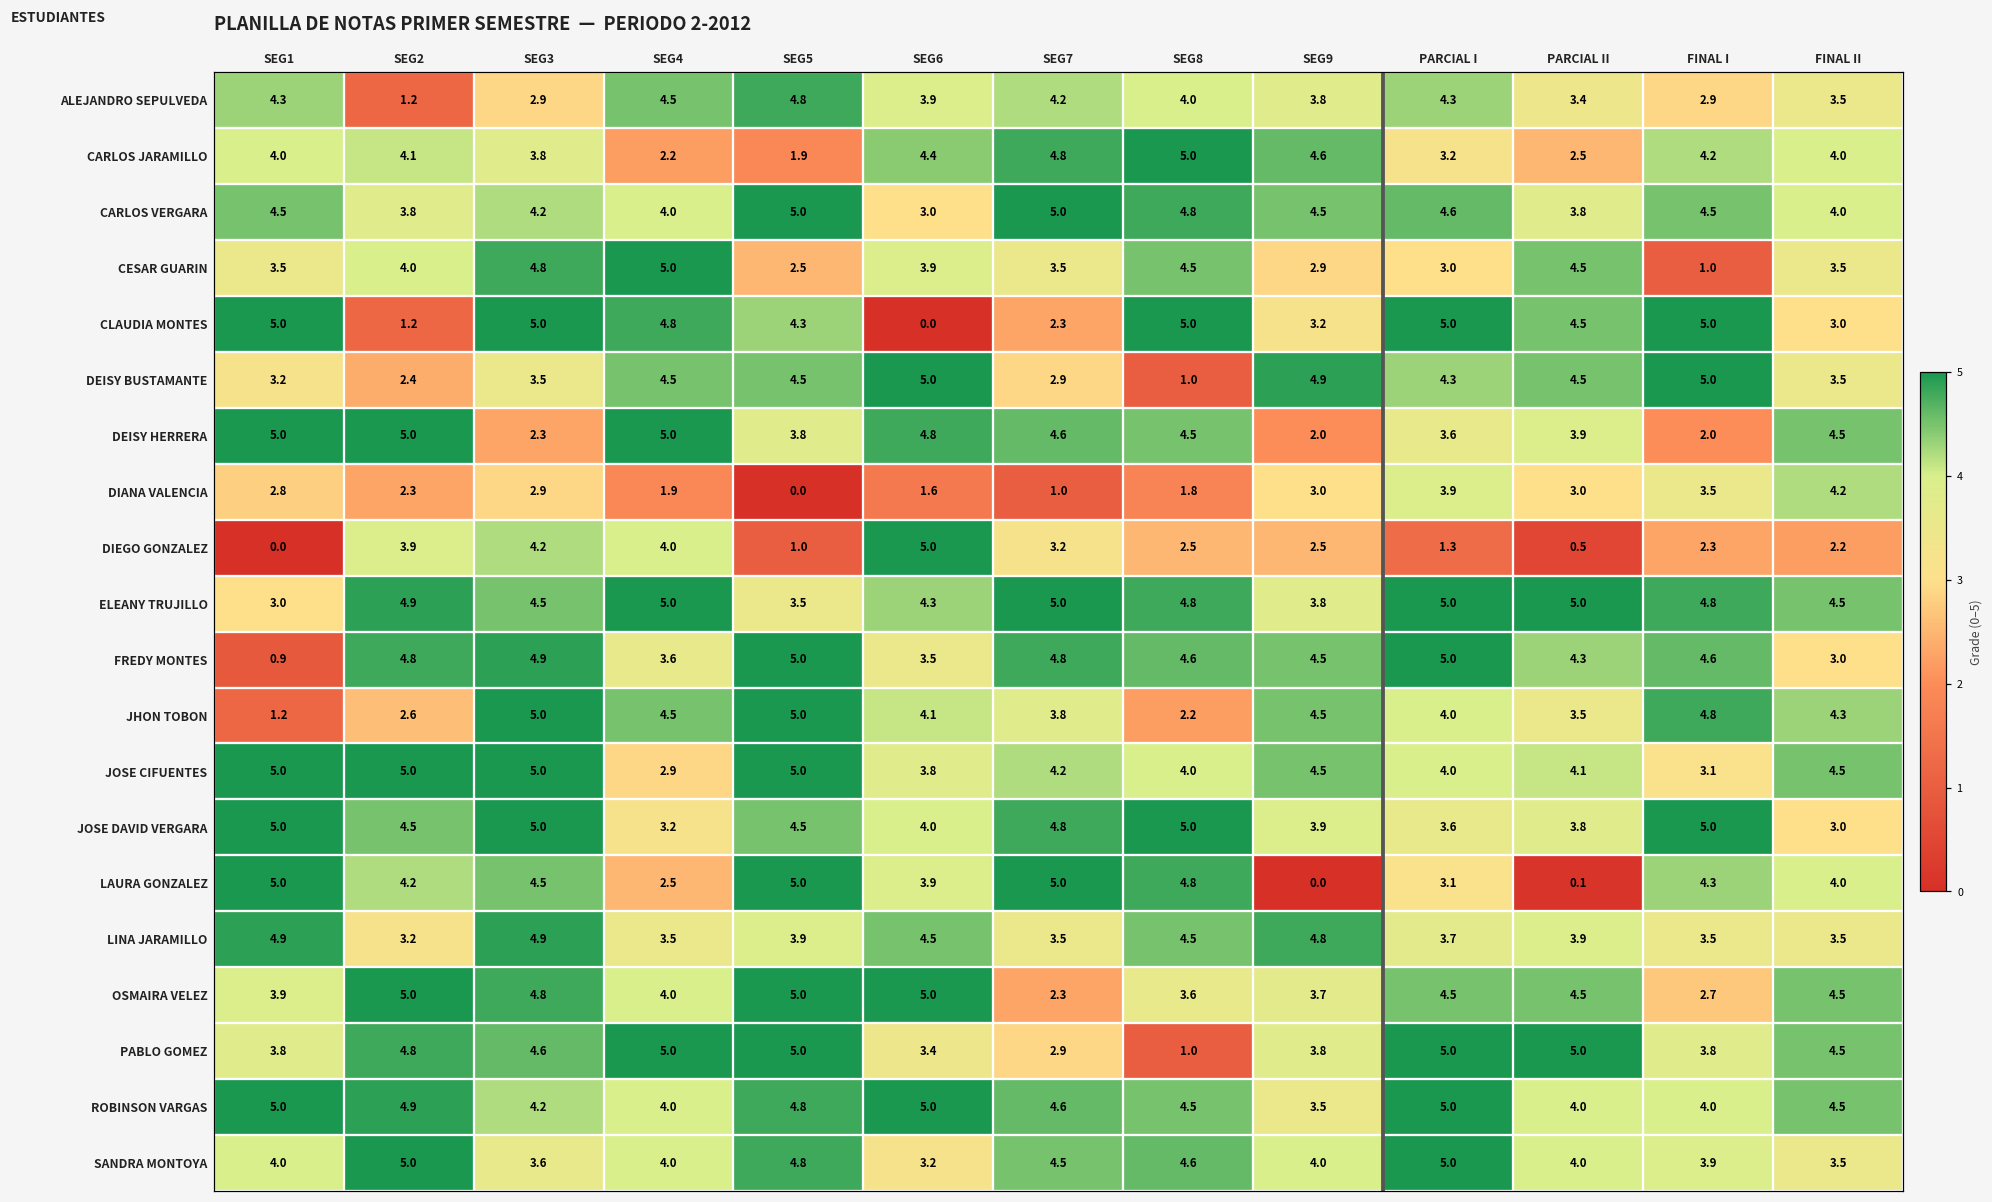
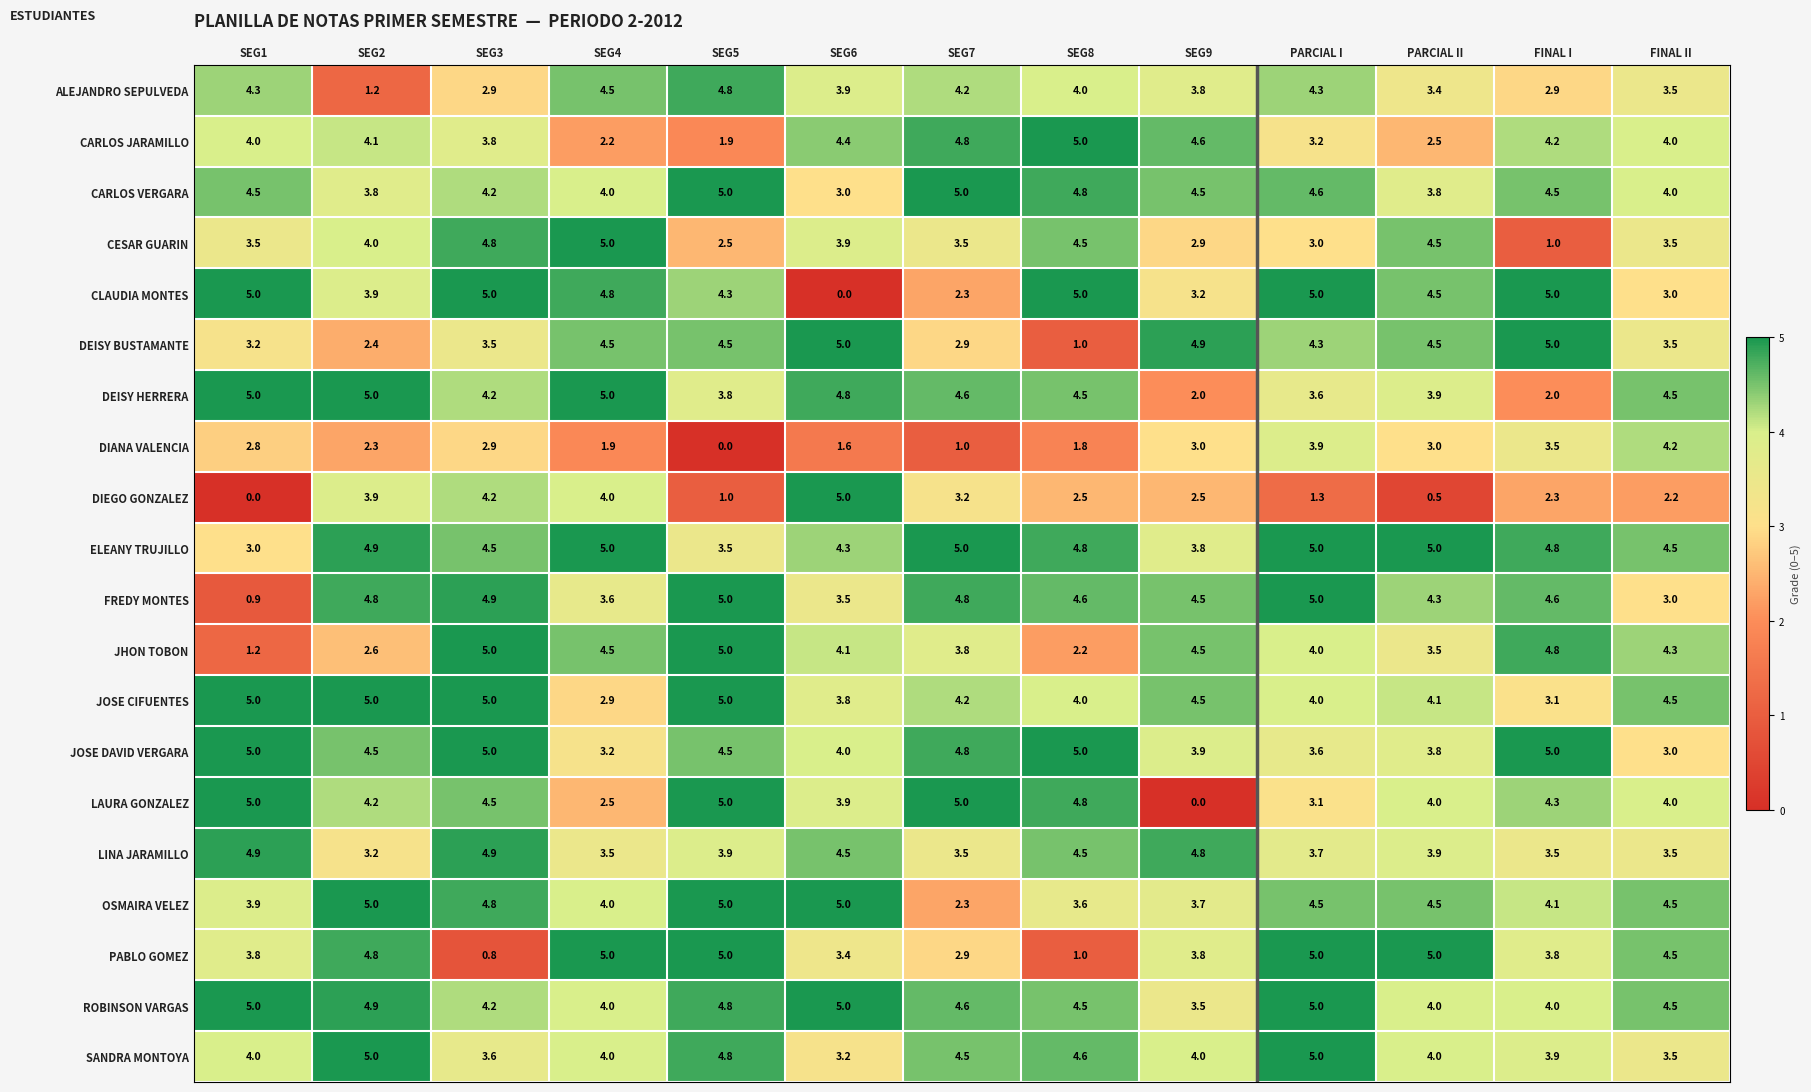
  {
    "CLAUDIA MONTES": {
      "SEG1": 5.0,
-     "SEG2": 1.2,
+     "SEG2": 3.9,
      "SEG3": 5.0,
      "SEG4": 4.8,
      "SEG5": 4.3,
      "SEG6": 0.0,
      "SEG7": 2.3,
      "SEG8": 5.0,
      "SEG9": 3.2,
      "PARCIAL I": 5.0,
      "PARCIAL II": 4.5,
      "FINAL I": 5.0,
      "FINAL II": 3.0
    },
    "DEISY HERRERA": {
      "SEG1": 5.0,
      "SEG2": 5.0,
-     "SEG3": 2.3,
+     "SEG3": 4.2,
      "SEG4": 5.0,
      "SEG5": 3.8,
      "SEG6": 4.8,
      "SEG7": 4.6,
      "SEG8": 4.5,
      "SEG9": 2.0,
      "PARCIAL I": 3.6,
      "PARCIAL II": 3.9,
      "FINAL I": 2.0,
      "FINAL II": 4.5
    },
    "LAURA GONZALEZ": {
      "SEG1": 5.0,
      "SEG2": 4.2,
      "SEG3": 4.5,
      "SEG4": 2.5,
      "SEG5": 5.0,
      "SEG6": 3.9,
      "SEG7": 5.0,
      "SEG8": 4.8,
      "SEG9": 0.0,
      "PARCIAL I": 3.1,
-     "PARCIAL II": 0.1,
+     "PARCIAL II": 4.0,
      "FINAL I": 4.3,
      "FINAL II": 4.0
    },
    "OSMAIRA VELEZ": {
      "SEG1": 3.9,
      "SEG2": 5.0,
      "SEG3": 4.8,
      "SEG4": 4.0,
      "SEG5": 5.0,
      "SEG6": 5.0,
      "SEG7": 2.3,
      "SEG8": 3.6,
      "SEG9": 3.7,
      "PARCIAL I": 4.5,
      "PARCIAL II": 4.5,
-     "FINAL I": 2.7,
+     "FINAL I": 4.1,
      "FINAL II": 4.5
    },
    "PABLO GOMEZ": {
      "SEG1": 3.8,
      "SEG2": 4.8,
-     "SEG3": 4.6,
+     "SEG3": 0.8,
      "SEG4": 5.0,
      "SEG5": 5.0,
      "SEG6": 3.4,
      "SEG7": 2.9,
      "SEG8": 1.0,
      "SEG9": 3.8,
      "PARCIAL I": 5.0,
      "PARCIAL II": 5.0,
      "FINAL I": 3.8,
      "FINAL II": 4.5
    }
  }
